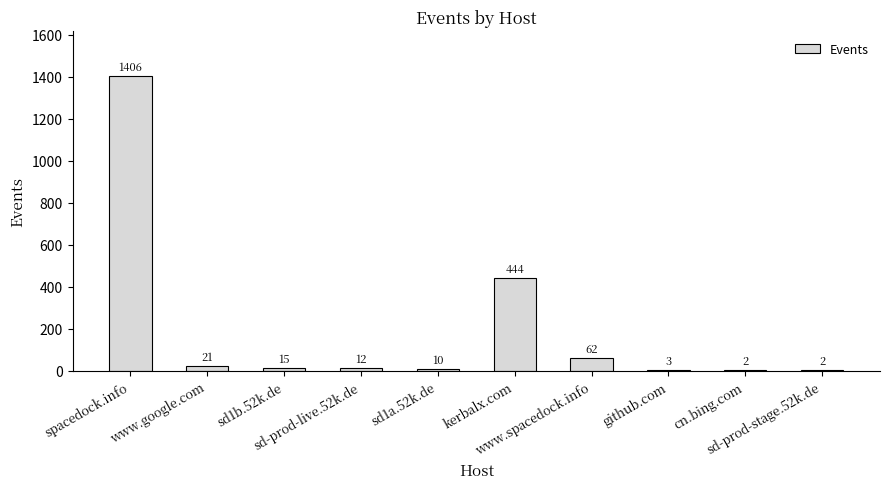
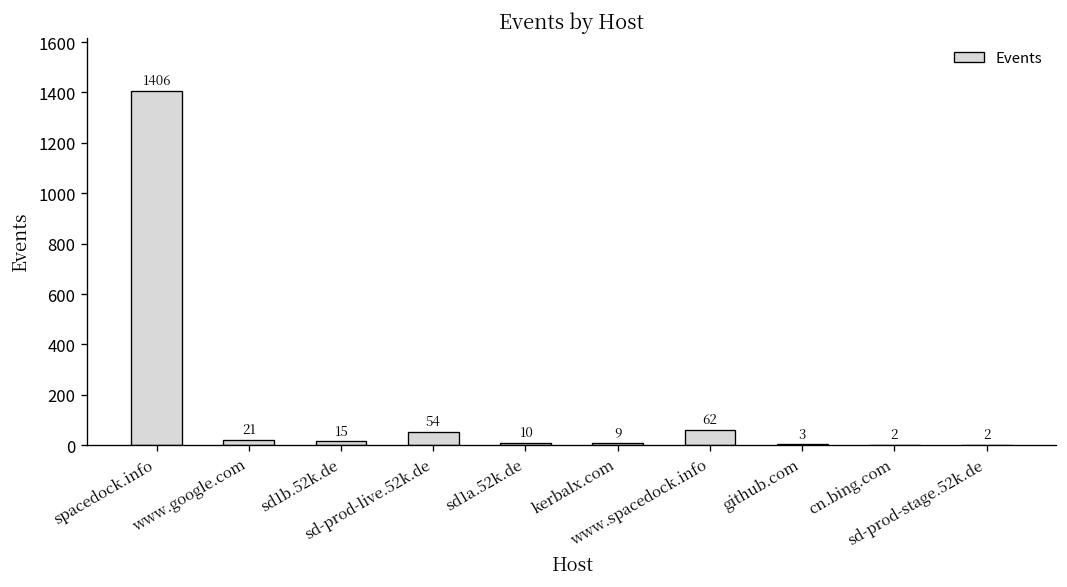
  {
    "spacedock.info": 1406,
    "www.google.com": 21,
    "sd1b.52k.de": 15,
-   "sd-prod-live.52k.de": 12,
+   "sd-prod-live.52k.de": 54,
    "sd1a.52k.de": 10,
-   "kerbalx.com": 444,
+   "kerbalx.com": 9,
    "www.spacedock.info": 62,
    "github.com": 3,
    "cn.bing.com": 2,
    "sd-prod-stage.52k.de": 2
  }
